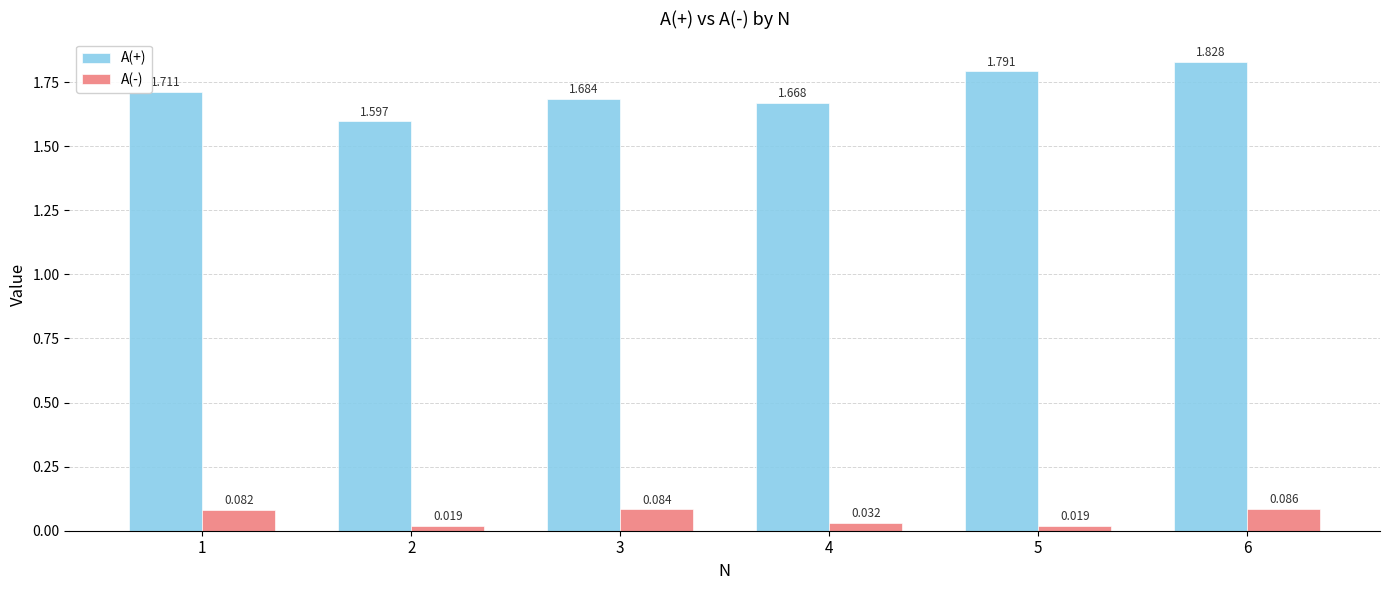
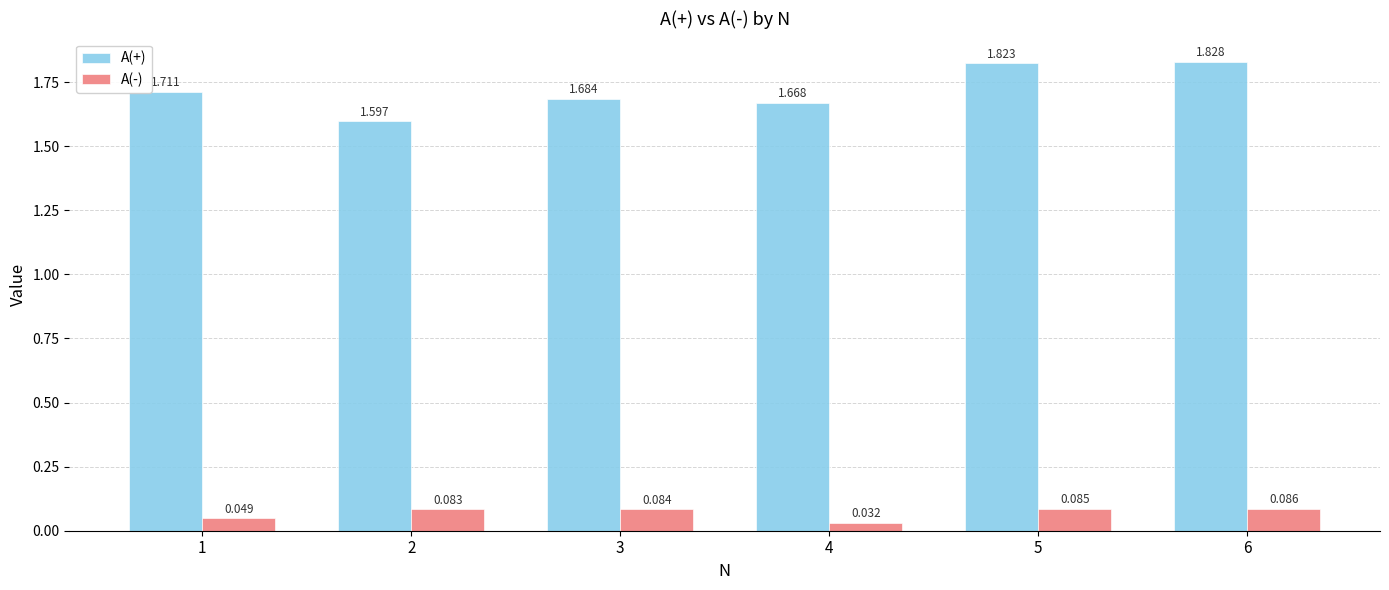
  {
    "A(+)": {
      "2": 1.597,
      "3": 1.684,
      "4": 1.668,
-     "5": 1.791,
+     "5": 1.823,
      "6": 1.828
    },
    "A(-)": {
-     "1": 0.082,
-     "2": 0.019,
+     "1": 0.049,
+     "2": 0.083,
      "3": 0.084,
      "4": 0.032,
-     "5": 0.019,
+     "5": 0.085,
      "6": 0.086
    }
  }
